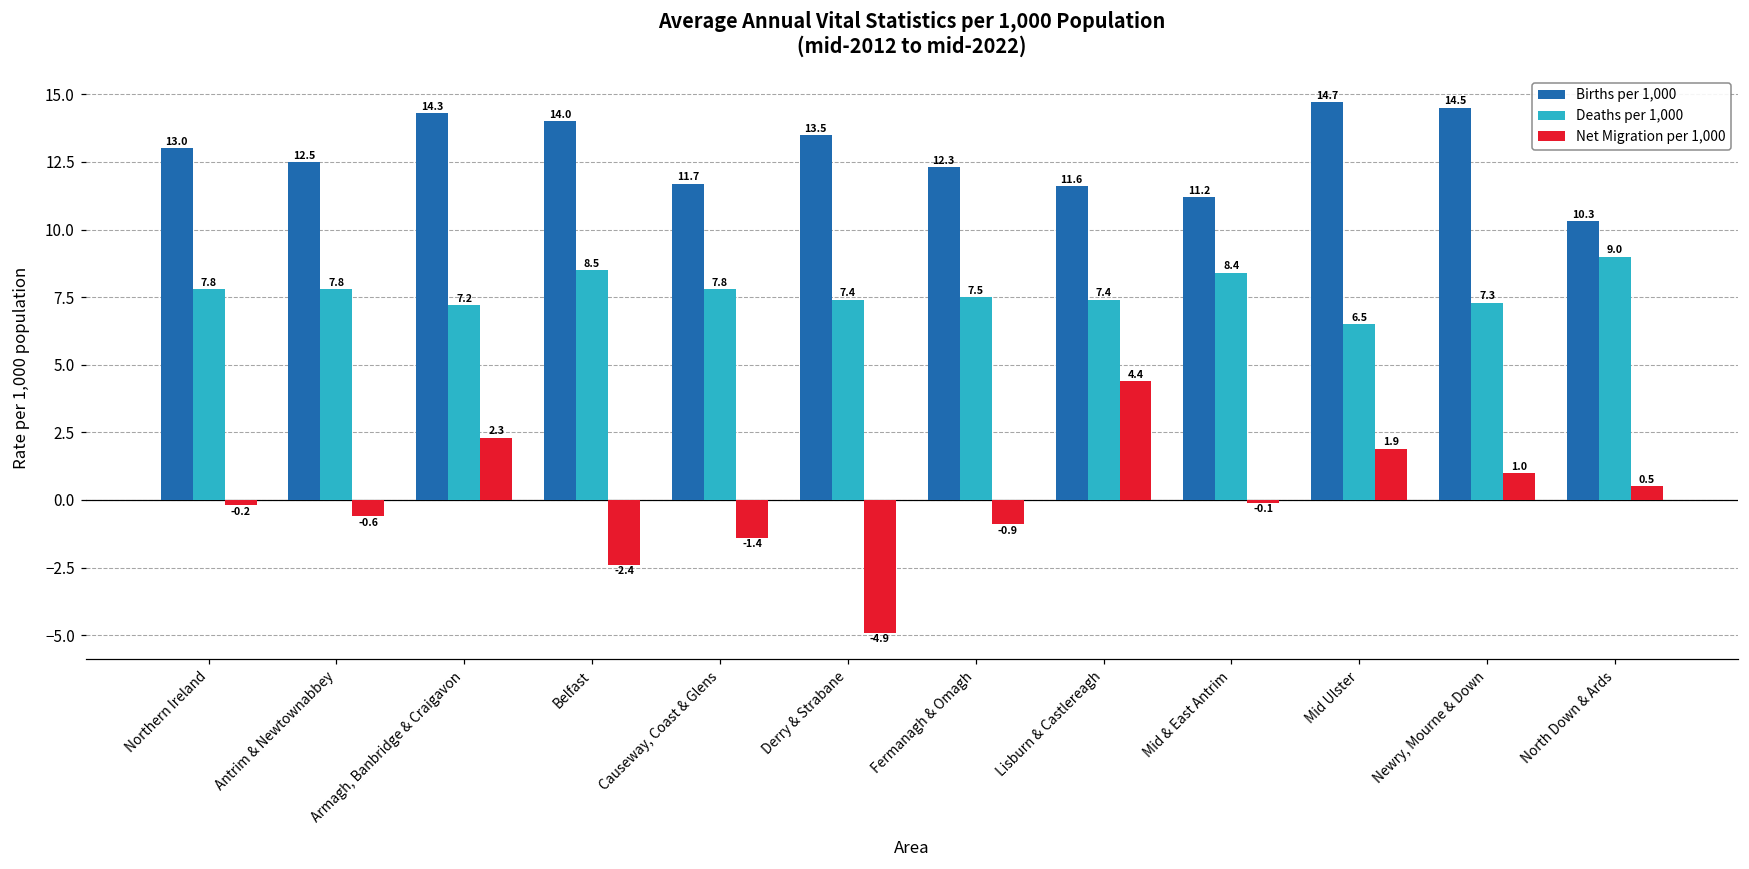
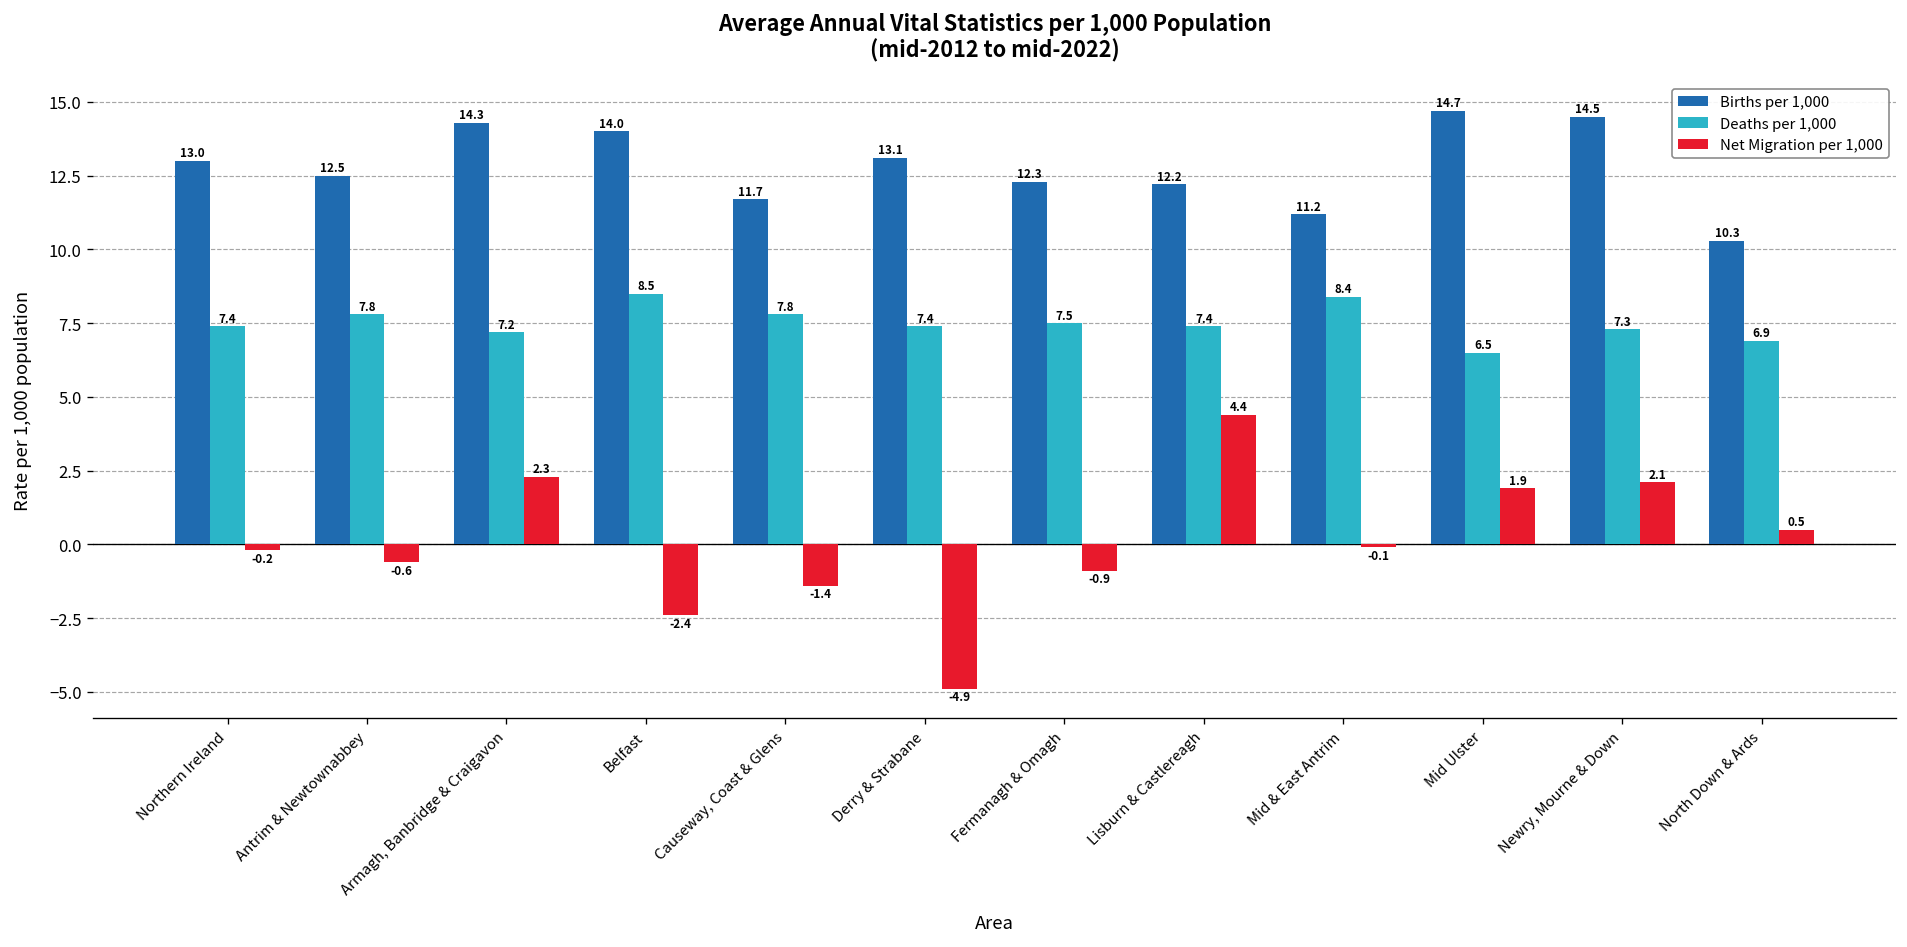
  {
    "Births per 1,000": {
      "Northern Ireland": 13.0,
      "Antrim & Newtownabbey": 12.5,
      "Armagh, Banbridge & Craigavon": 14.3,
      "Belfast": 14.0,
      "Causeway, Coast & Glens": 11.7,
-     "Derry & Strabane": 13.5,
+     "Derry & Strabane": 13.1,
      "Fermanagh & Omagh": 12.3,
-     "Lisburn & Castlereagh": 11.6,
+     "Lisburn & Castlereagh": 12.2,
      "Mid & East Antrim": 11.2,
      "Mid Ulster": 14.7,
      "Newry, Mourne & Down": 14.5,
      "North Down & Ards": 10.3
    },
    "Deaths per 1,000": {
-     "Northern Ireland": 7.8,
+     "Northern Ireland": 7.4,
      "Antrim & Newtownabbey": 7.8,
      "Armagh, Banbridge & Craigavon": 7.2,
      "Belfast": 8.5,
      "Causeway, Coast & Glens": 7.8,
      "Derry & Strabane": 7.4,
      "Fermanagh & Omagh": 7.5,
      "Lisburn & Castlereagh": 7.4,
      "Mid & East Antrim": 8.4,
      "Mid Ulster": 6.5,
      "Newry, Mourne & Down": 7.3,
-     "North Down & Ards": 9.0
+     "North Down & Ards": 6.9
    },
    "Net Migration per 1,000": {
      "Northern Ireland": -0.2,
      "Antrim & Newtownabbey": -0.6,
      "Armagh, Banbridge & Craigavon": 2.3,
      "Belfast": -2.4,
      "Causeway, Coast & Glens": -1.4,
      "Derry & Strabane": -4.9,
      "Fermanagh & Omagh": -0.9,
      "Lisburn & Castlereagh": 4.4,
      "Mid & East Antrim": -0.1,
      "Mid Ulster": 1.9,
-     "Newry, Mourne & Down": 1.0,
+     "Newry, Mourne & Down": 2.1,
      "North Down & Ards": 0.5
    }
  }
